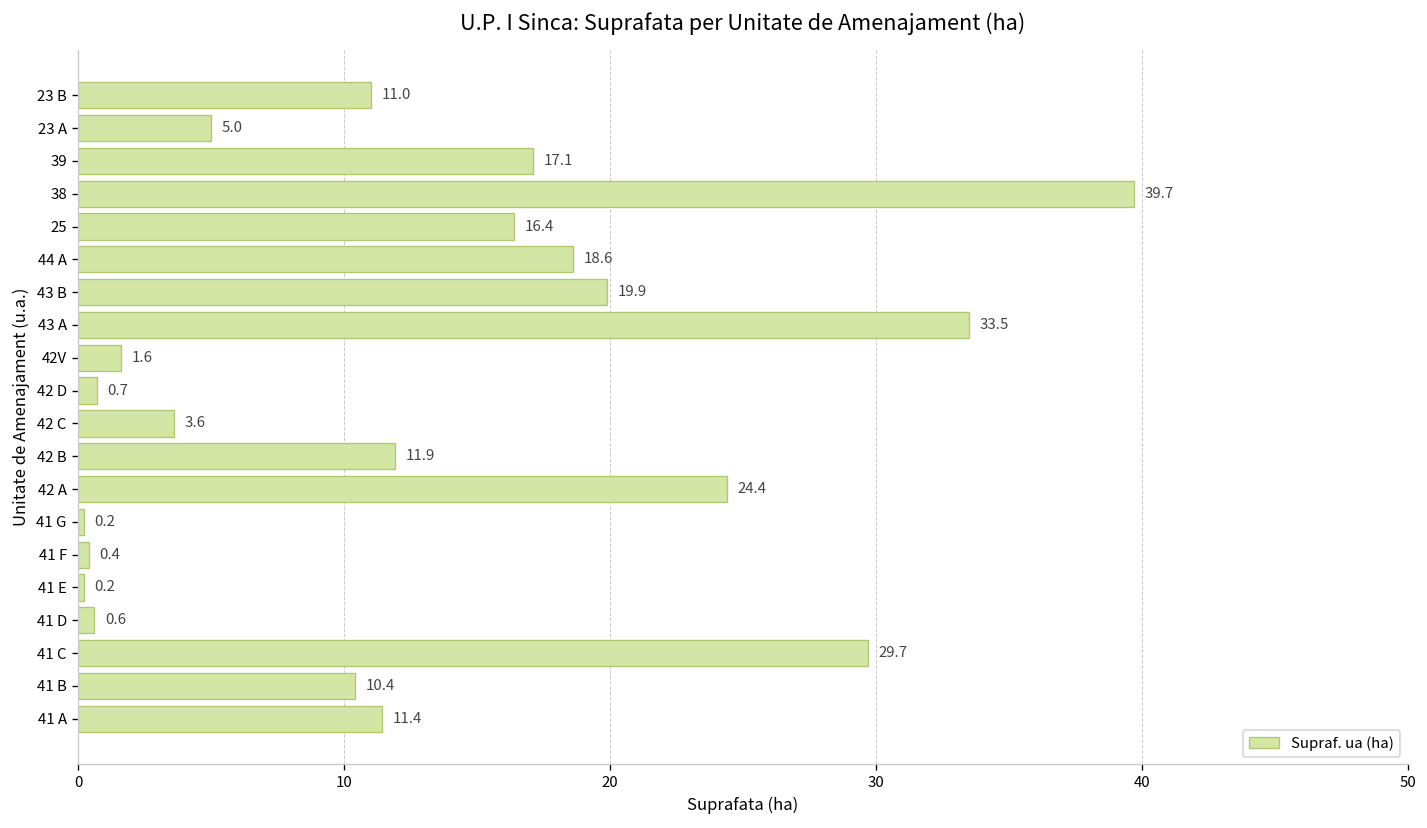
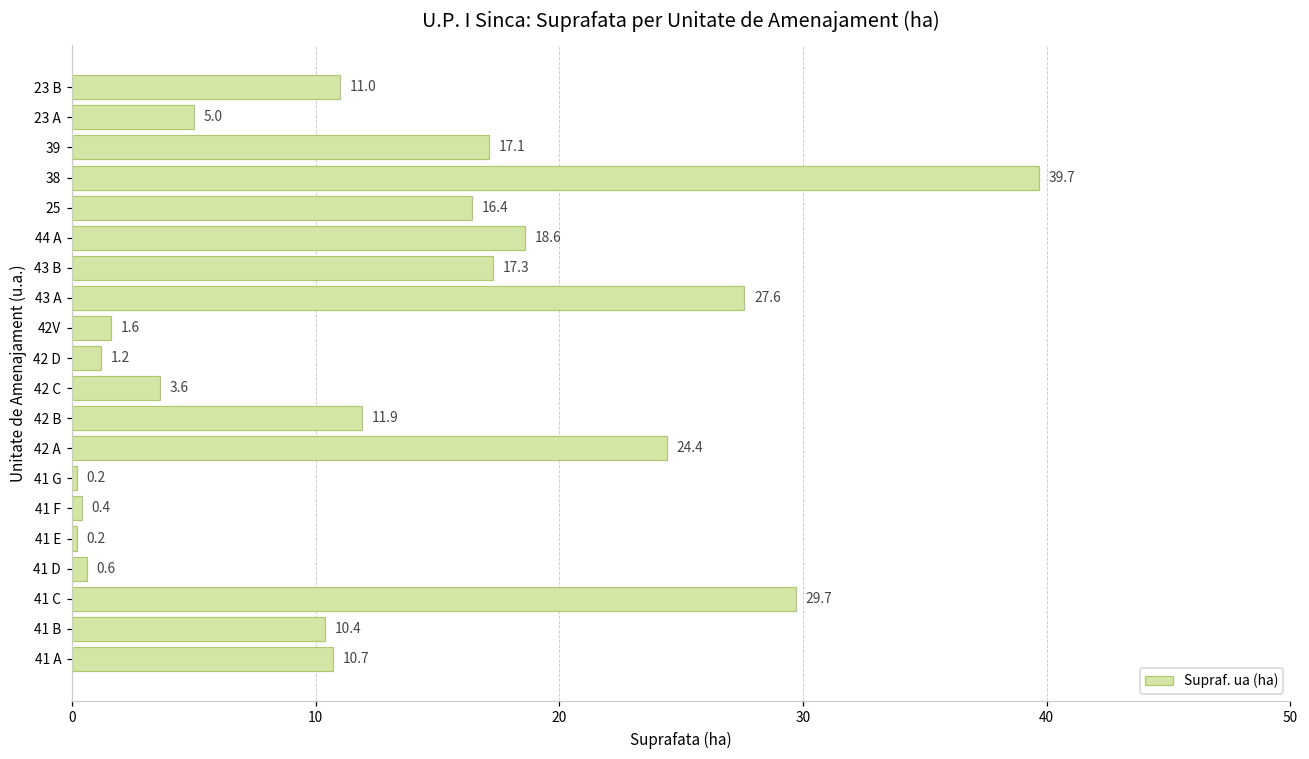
  {
    "23 B": 11.0,
    "23 A": 5.0,
    "39": 17.1,
    "38": 39.7,
    "25": 16.4,
    "44 A": 18.6,
-   "43 B": 19.9,
-   "43 A": 33.5,
+   "43 B": 17.3,
+   "43 A": 27.6,
    "42V": 1.6,
-   "42 D": 0.7,
+   "42 D": 1.2,
    "42 C": 3.6,
    "42 B": 11.9,
    "42 A": 24.4,
    "41 G": 0.2,
    "41 F": 0.4,
    "41 E": 0.2,
    "41 D": 0.6,
    "41 C": 29.7,
    "41 B": 10.4,
-   "41 A": 11.4
+   "41 A": 10.7
  }
